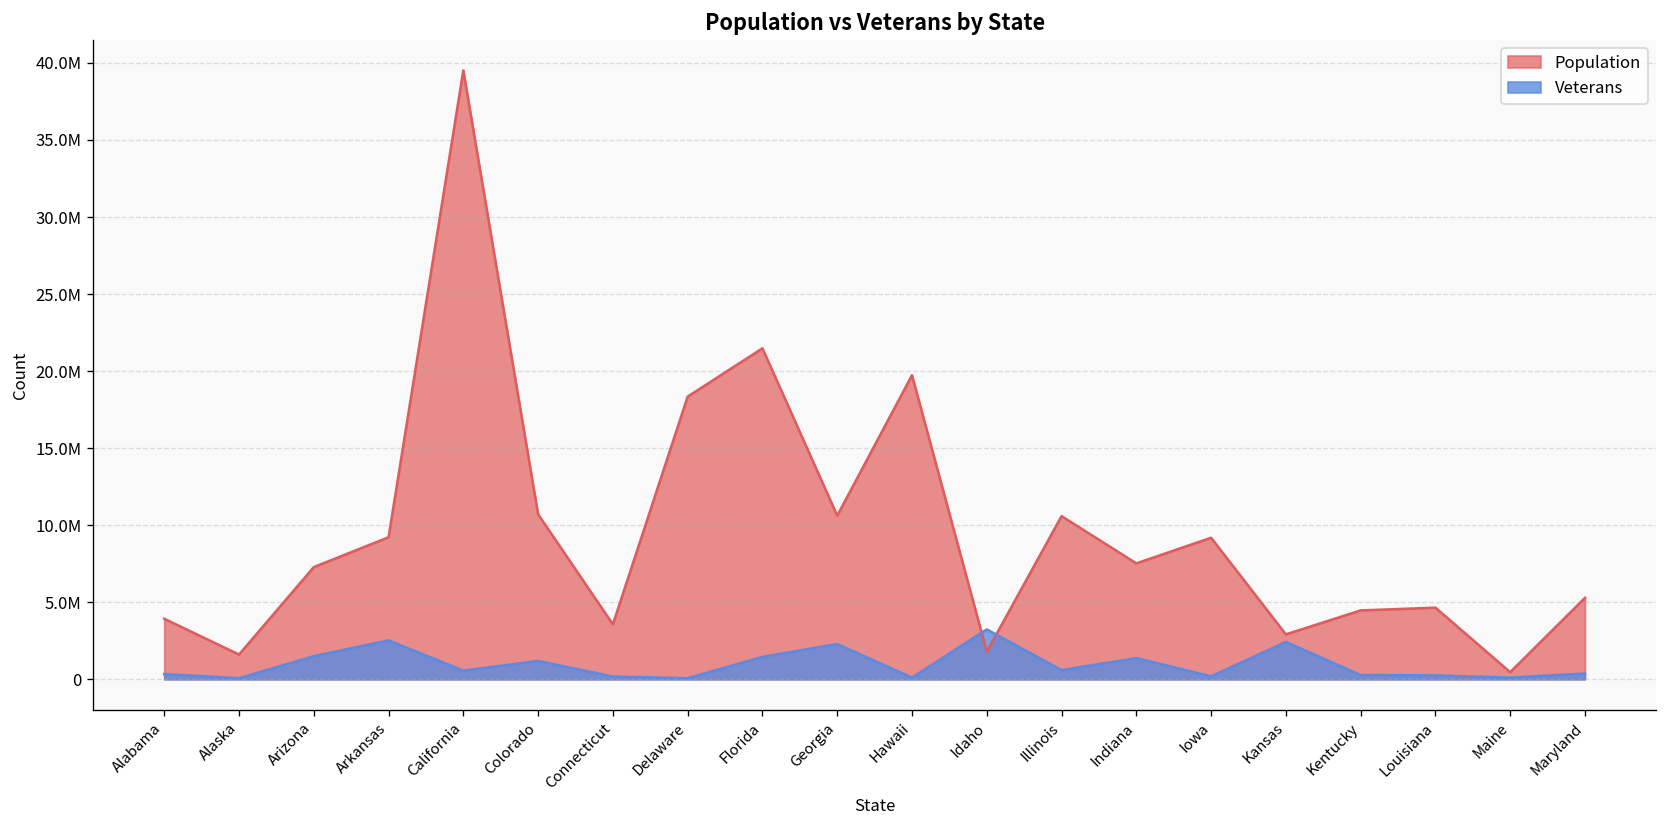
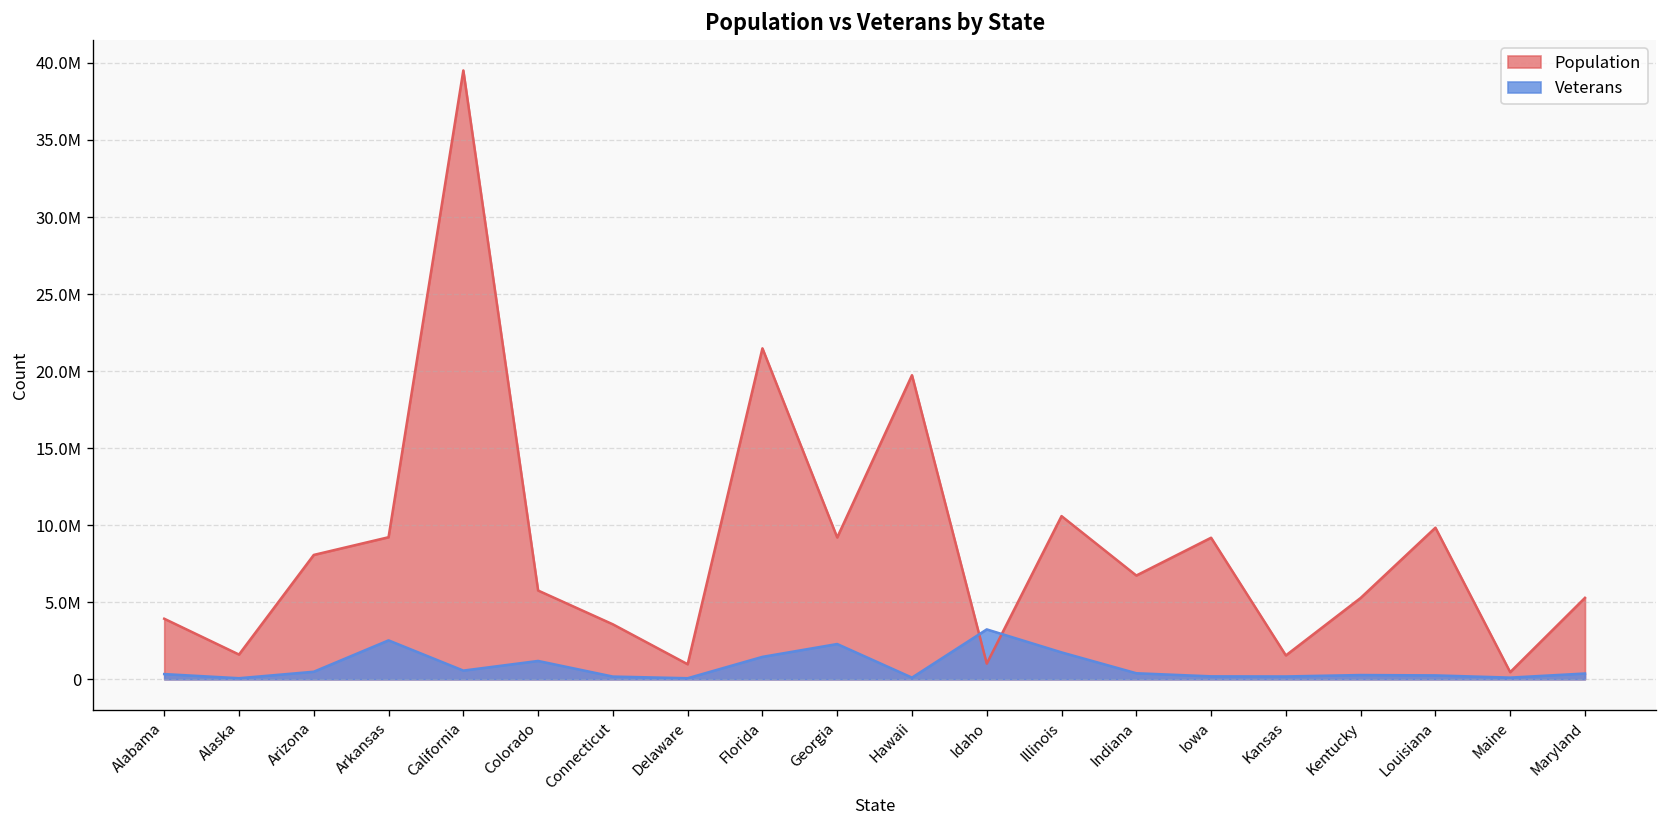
  {
    "Population": {
      "Alabama": 3900000,
      "Alaska": 1600000,
-     "Arizona": 7300000,
+     "Arizona": 8100000,
      "Arkansas": 9200000,
      "California": 39500000,
-     "Colorado": 10700000,
+     "Colorado": 5800000,
      "Connecticut": 3600000,
-     "Delaware": 18300000,
+     "Delaware": 1000000,
      "Florida": 21500000,
-     "Georgia": 10600000,
+     "Georgia": 9200000,
      "Hawaii": 19700000,
-     "Idaho": 1800000,
+     "Idaho": 1000000,
      "Illinois": 10600000,
-     "Indiana": 7500000,
+     "Indiana": 6700000,
      "Iowa": 9200000,
-     "Kansas": 2900000,
-     "Kentucky": 4500000,
-     "Louisiana": 4600000,
+     "Kansas": 1500000,
+     "Kentucky": 5300000,
+     "Louisiana": 9800000,
      "Maine": 500000,
      "Maryland": 5300000
    },
    "Veterans": {
      "Alabama": 300000,
      "Alaska": 100000,
-     "Arizona": 1500000,
+     "Arizona": 500000,
      "Arkansas": 2500000,
      "California": 600000,
      "Colorado": 1200000,
      "Connecticut": 200000,
      "Delaware": 100000,
      "Florida": 1500000,
      "Georgia": 2300000,
      "Hawaii": 100000,
      "Idaho": 3200000,
-     "Illinois": 600000,
-     "Indiana": 1400000,
+     "Illinois": 1700000,
+     "Indiana": 400000,
      "Iowa": 200000,
-     "Kansas": 2400000,
+     "Kansas": 200000,
      "Kentucky": 300000,
      "Louisiana": 300000,
      "Maine": 100000,
      "Maryland": 400000
    }
  }
